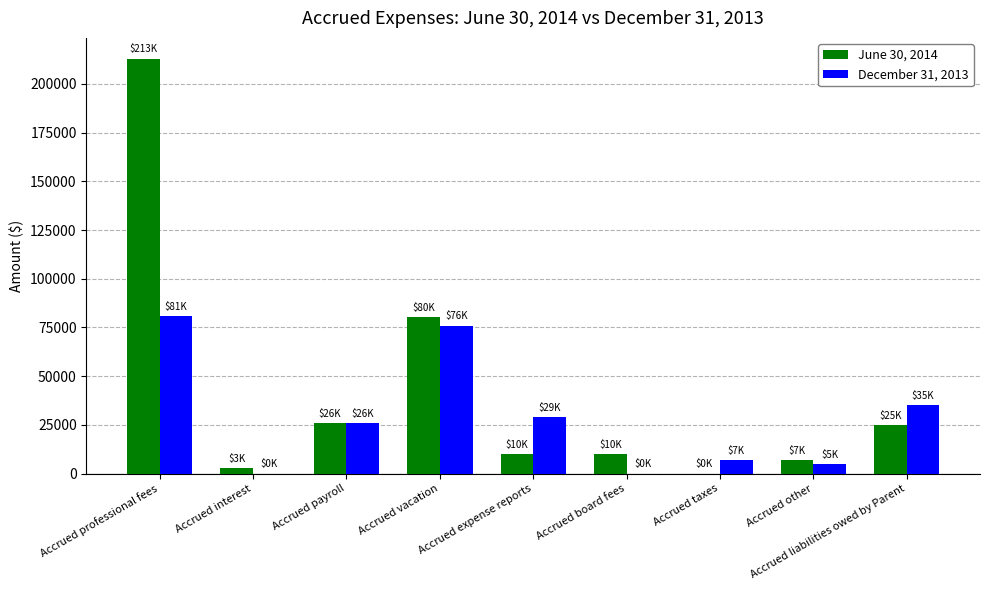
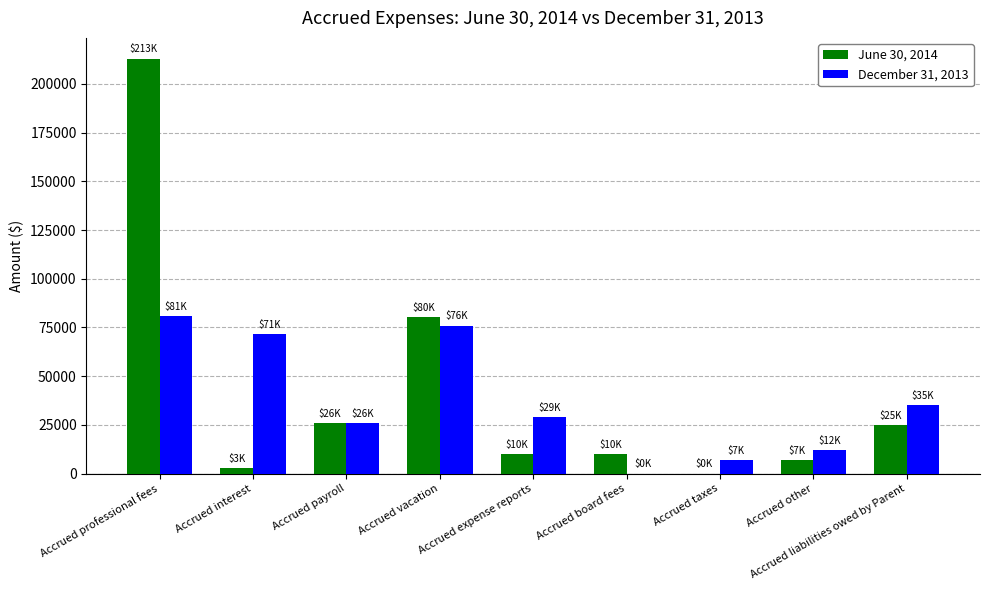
  {
    "June 30, 2014": {
      "Accrued professional fees": "$213K",
      "Accrued interest": "$3K",
      "Accrued payroll": "$26K",
      "Accrued vacation": "$80K",
      "Accrued expense reports": "$10K",
      "Accrued board fees": "$10K",
      "Accrued taxes": "$0K",
      "Accrued other": "$7K",
      "Accrued liabilities owed by Parent": "$25K"
    },
    "December 31, 2013": {
      "Accrued professional fees": "$81K",
-     "Accrued interest": "$0K",
+     "Accrued interest": "$71K",
      "Accrued payroll": "$26K",
      "Accrued vacation": "$76K",
      "Accrued expense reports": "$29K",
      "Accrued board fees": "$0K",
      "Accrued taxes": "$7K",
-     "Accrued other": "$5K",
+     "Accrued other": "$12K",
      "Accrued liabilities owed by Parent": "$35K"
    }
  }
